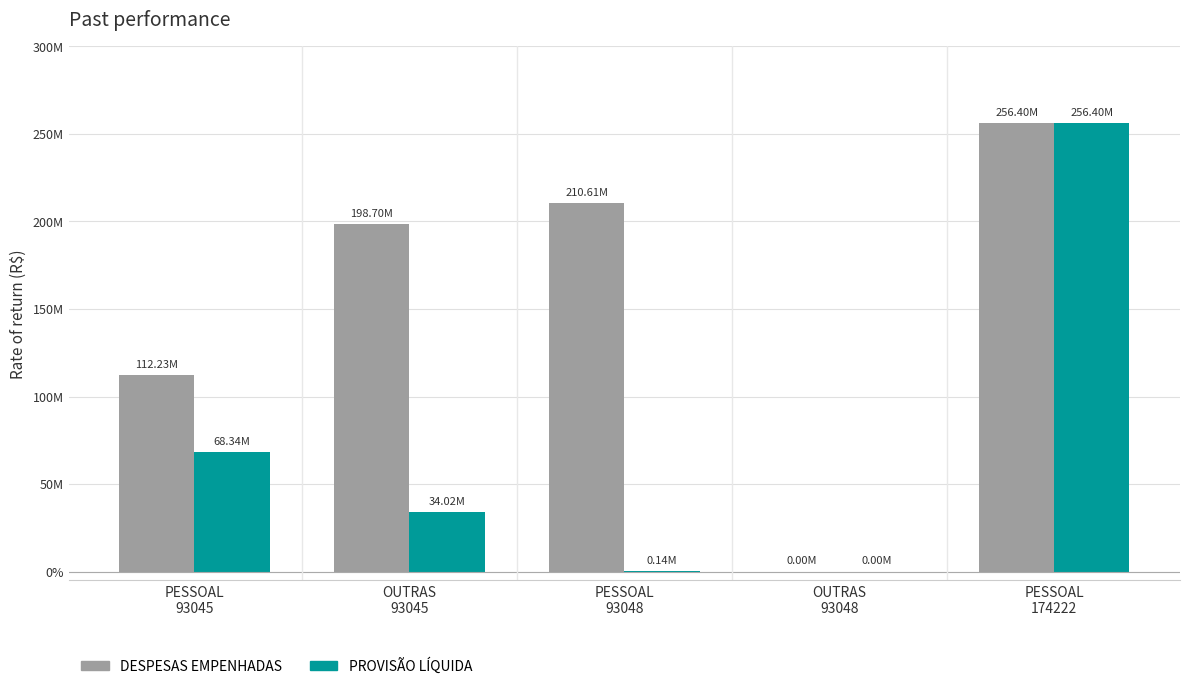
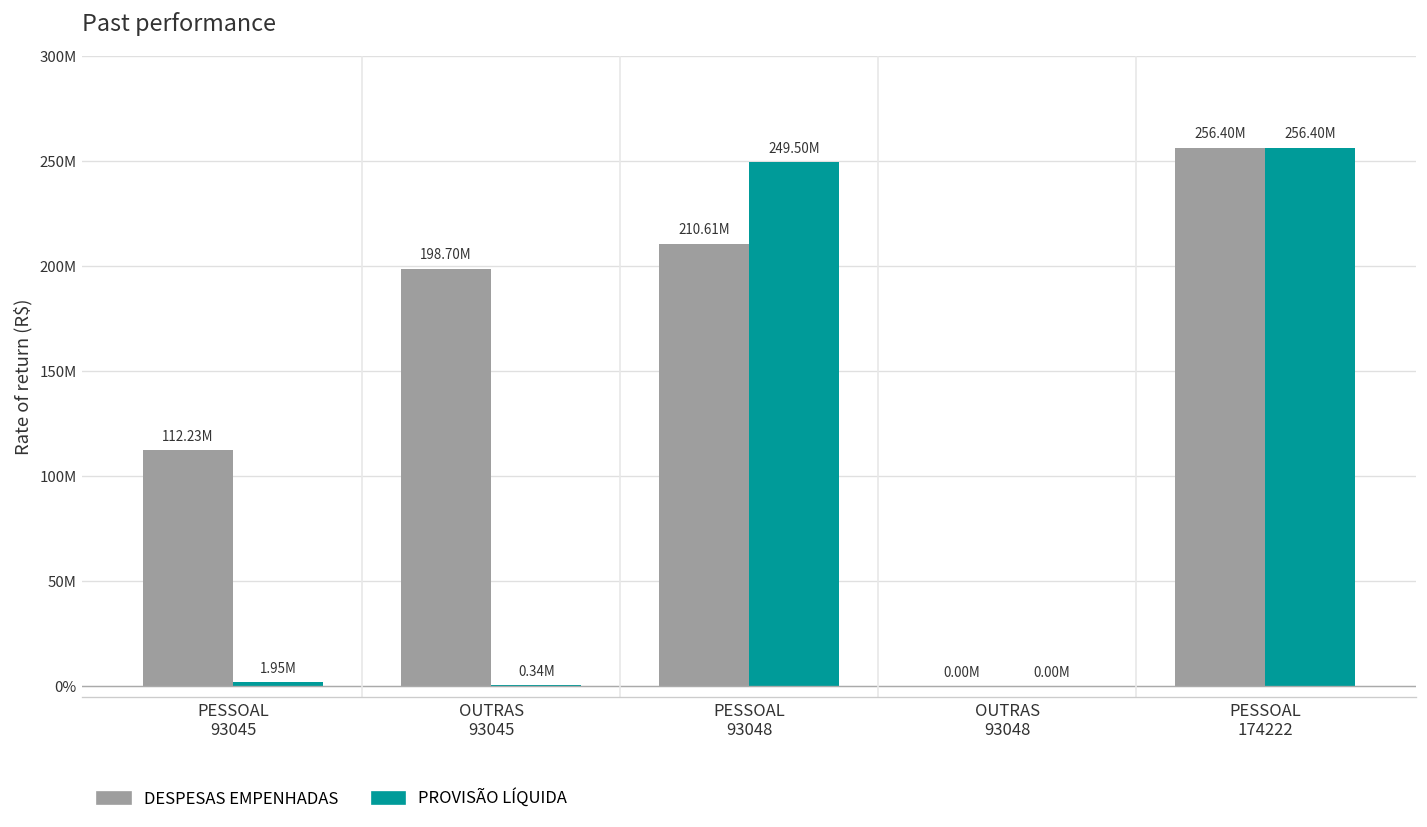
  {
    "DESPESAS EMPENHADAS": {
      "PESSOAL 93045": "112.23M",
      "OUTRAS 93045": "198.70M",
      "PESSOAL 93048": "210.61M",
      "PESSOAL 174222": "256.40M"
    },
    "PROVISÃO LÍQUIDA": {
-     "PESSOAL 93045": "68.34M",
-     "OUTRAS 93045": "34.02M",
-     "PESSOAL 93048": "0.14M",
+     "PESSOAL 93045": "1.95M",
+     "OUTRAS 93045": "0.34M",
+     "PESSOAL 93048": "249.50M",
      "PESSOAL 174222": "256.40M"
    }
  }
